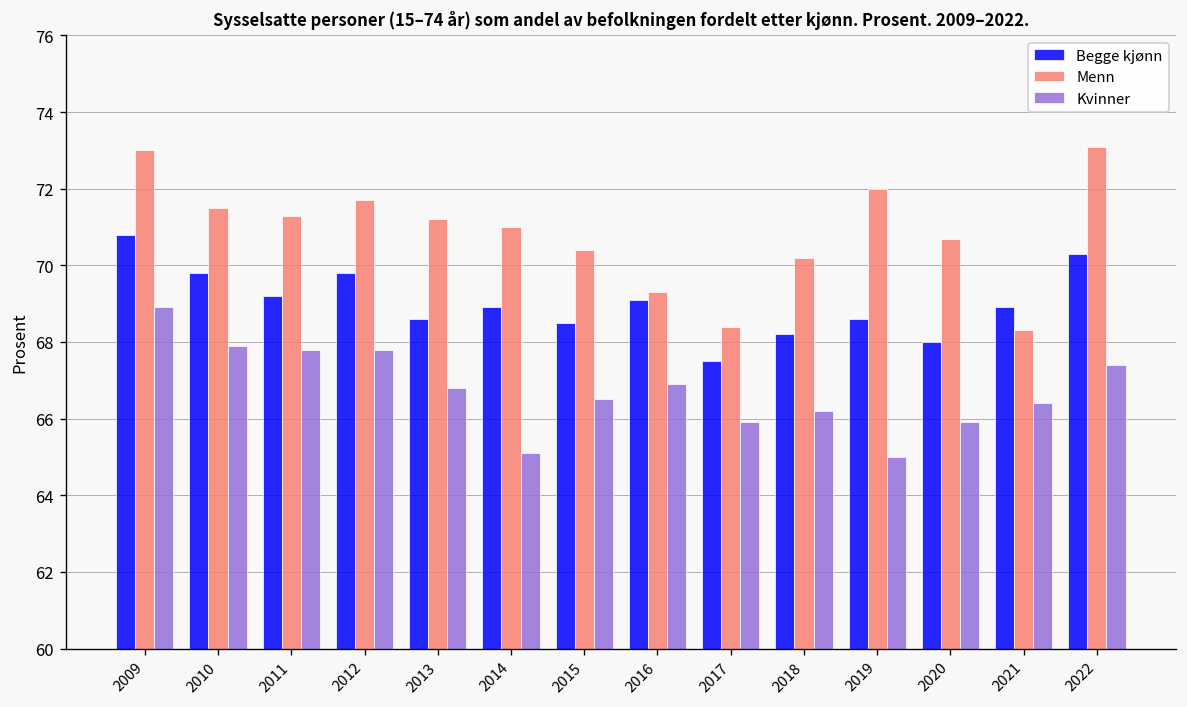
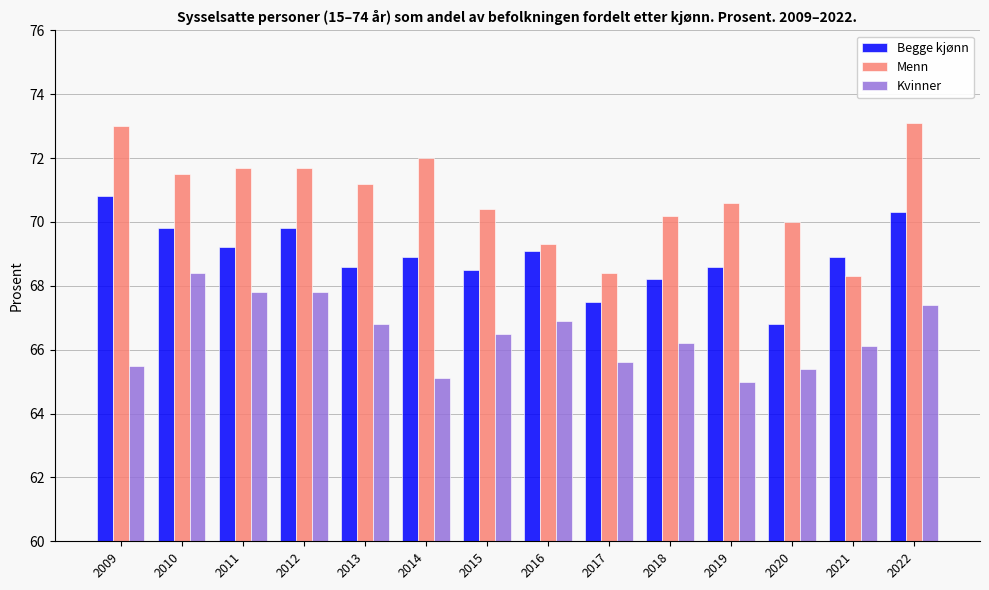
  {
    "Begge kjønn": {
      "2009": 70.8,
      "2010": 69.8,
      "2011": 69.2,
      "2012": 69.8,
      "2013": 68.6,
      "2014": 68.9,
      "2015": 68.5,
      "2016": 69.1,
      "2017": 67.5,
      "2018": 68.2,
      "2019": 68.6,
-     "2020": 68.0,
+     "2020": 66.8,
      "2021": 68.9,
      "2022": 70.3
    },
    "Menn": {
      "2009": 73.0,
      "2010": 71.5,
-     "2011": 71.3,
+     "2011": 71.7,
      "2012": 71.7,
      "2013": 71.2,
-     "2014": 71,
+     "2014": 72,
      "2015": 70.4,
      "2016": 69.3,
      "2017": 68.4,
      "2018": 70.2,
-     "2019": 72.0,
-     "2020": 70.7,
+     "2019": 70.6,
+     "2020": 70.0,
      "2021": 68.3,
      "2022": 73.1
    },
    "Kvinner": {
-     "2009": 68.9,
-     "2010": 67.9,
+     "2009": 65.5,
+     "2010": 68.4,
      "2011": 67.8,
      "2012": 67.8,
      "2013": 66.8,
      "2014": 65.1,
      "2015": 66.5,
      "2016": 66.9,
-     "2017": 65.9,
+     "2017": 65.6,
      "2018": 66.2,
      "2019": 65.0,
-     "2020": 65.9,
-     "2021": 66.4,
+     "2020": 65.4,
+     "2021": 66.1,
      "2022": 67.4
    }
  }
